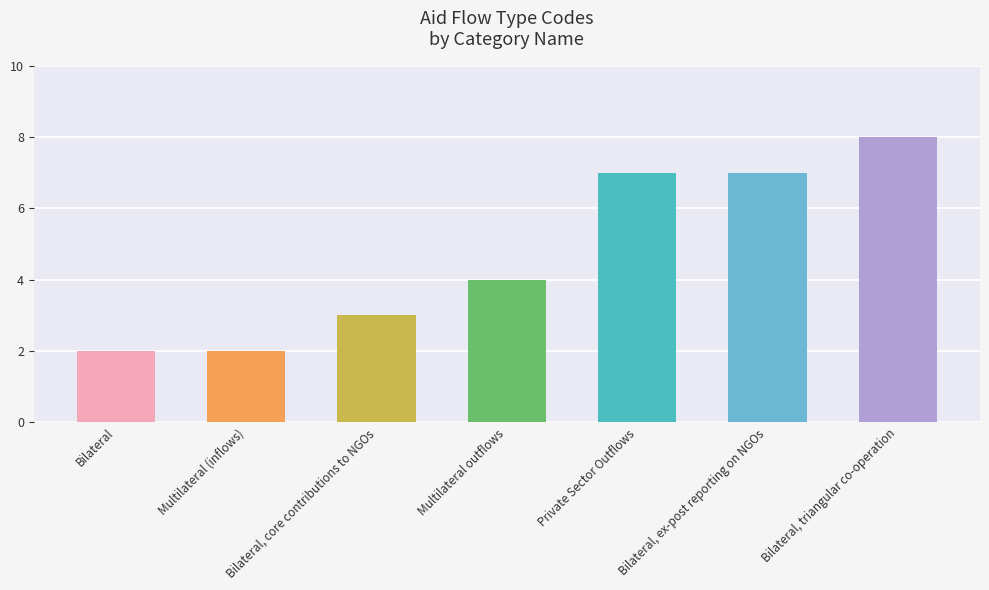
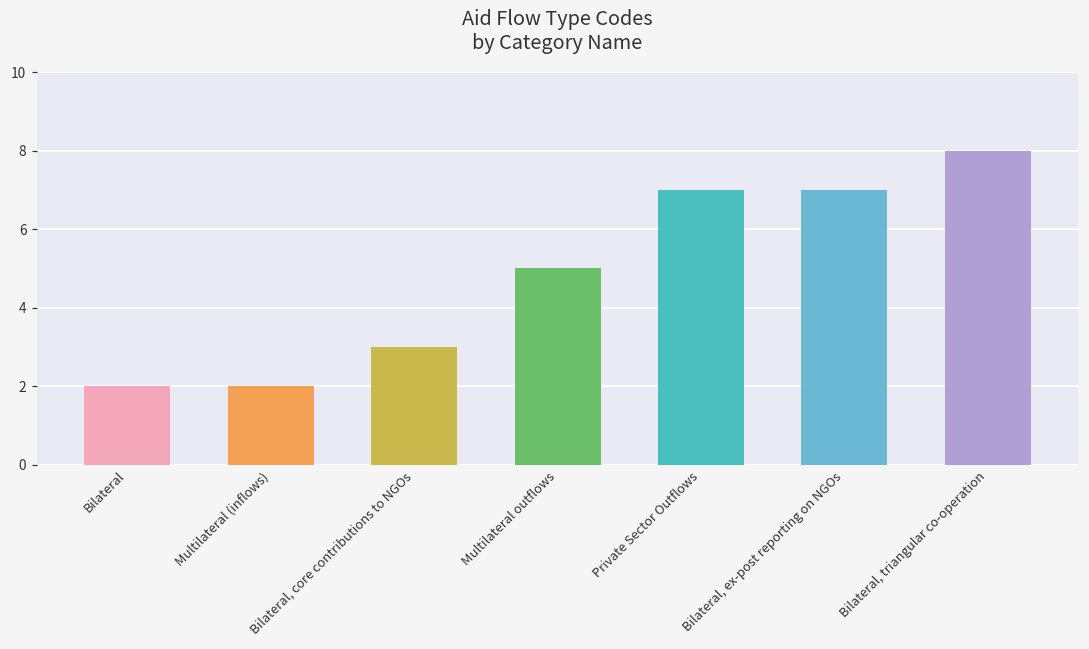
  {
    "Bilateral": 2,
    "Multilateral (inflows)": 2,
    "Bilateral, core contributions to NGOs": 3,
-   "Multilateral outflows": 4,
+   "Multilateral outflows": 5,
    "Private Sector Outflows": 7,
    "Bilateral, ex-post reporting on NGOs": 7,
    "Bilateral, triangular co-operation": 8
  }
